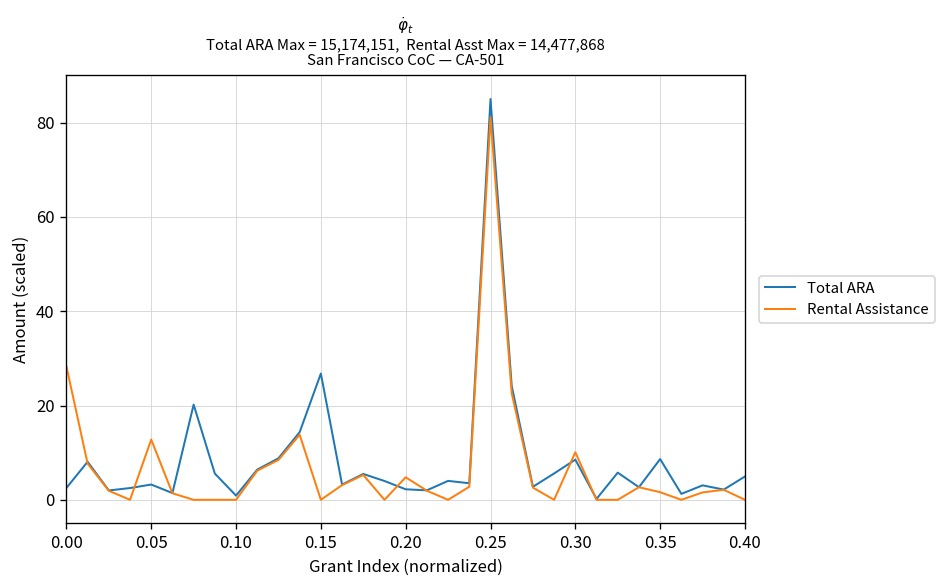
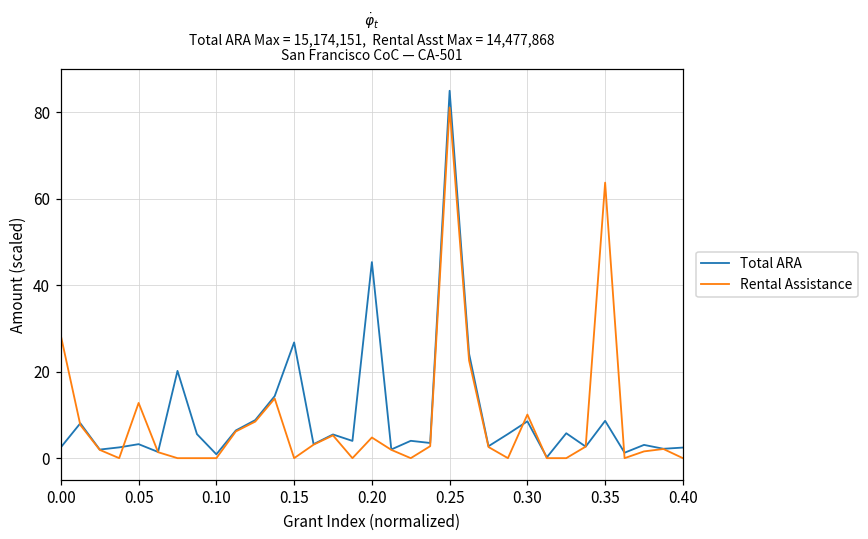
  {
    "Total ARA": {
      "0.00": 3,
      "0.05": 3,
      "0.10": 1,
      "0.15": 27,
-     "0.20": 2,
+     "0.20": 45,
      "0.25": 85,
      "0.30": 9,
      "0.35": 9,
-     "0.40": 5
+     "0.40": 2
    },
    "Rental Assistance": {
      "0.00": 28,
      "0.05": 13,
      "0.10": 0,
      "0.15": 0,
      "0.20": 5,
      "0.25": 81,
      "0.30": 10,
-     "0.35": 2,
+     "0.35": 64,
      "0.40": 0
    }
  }
